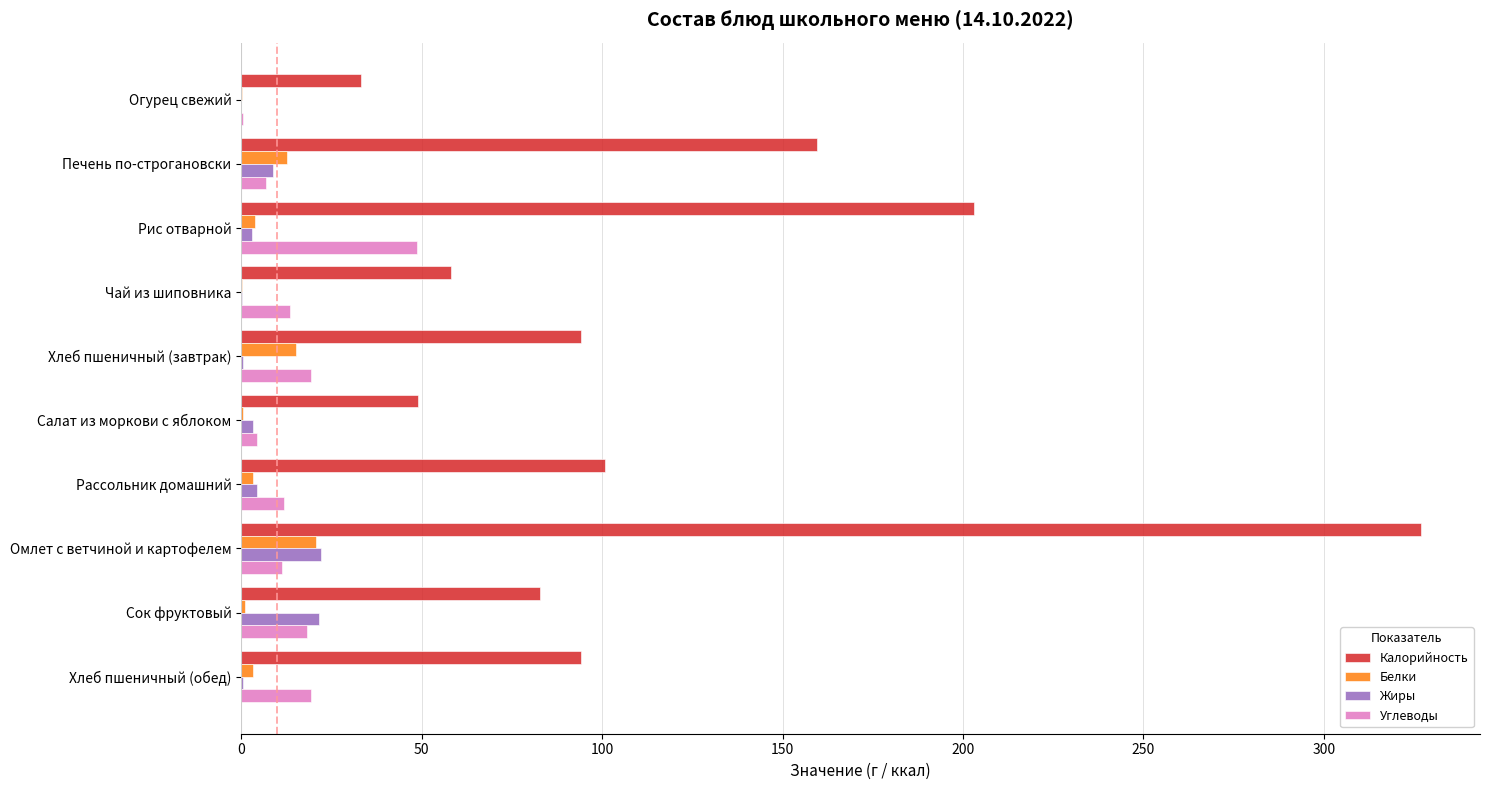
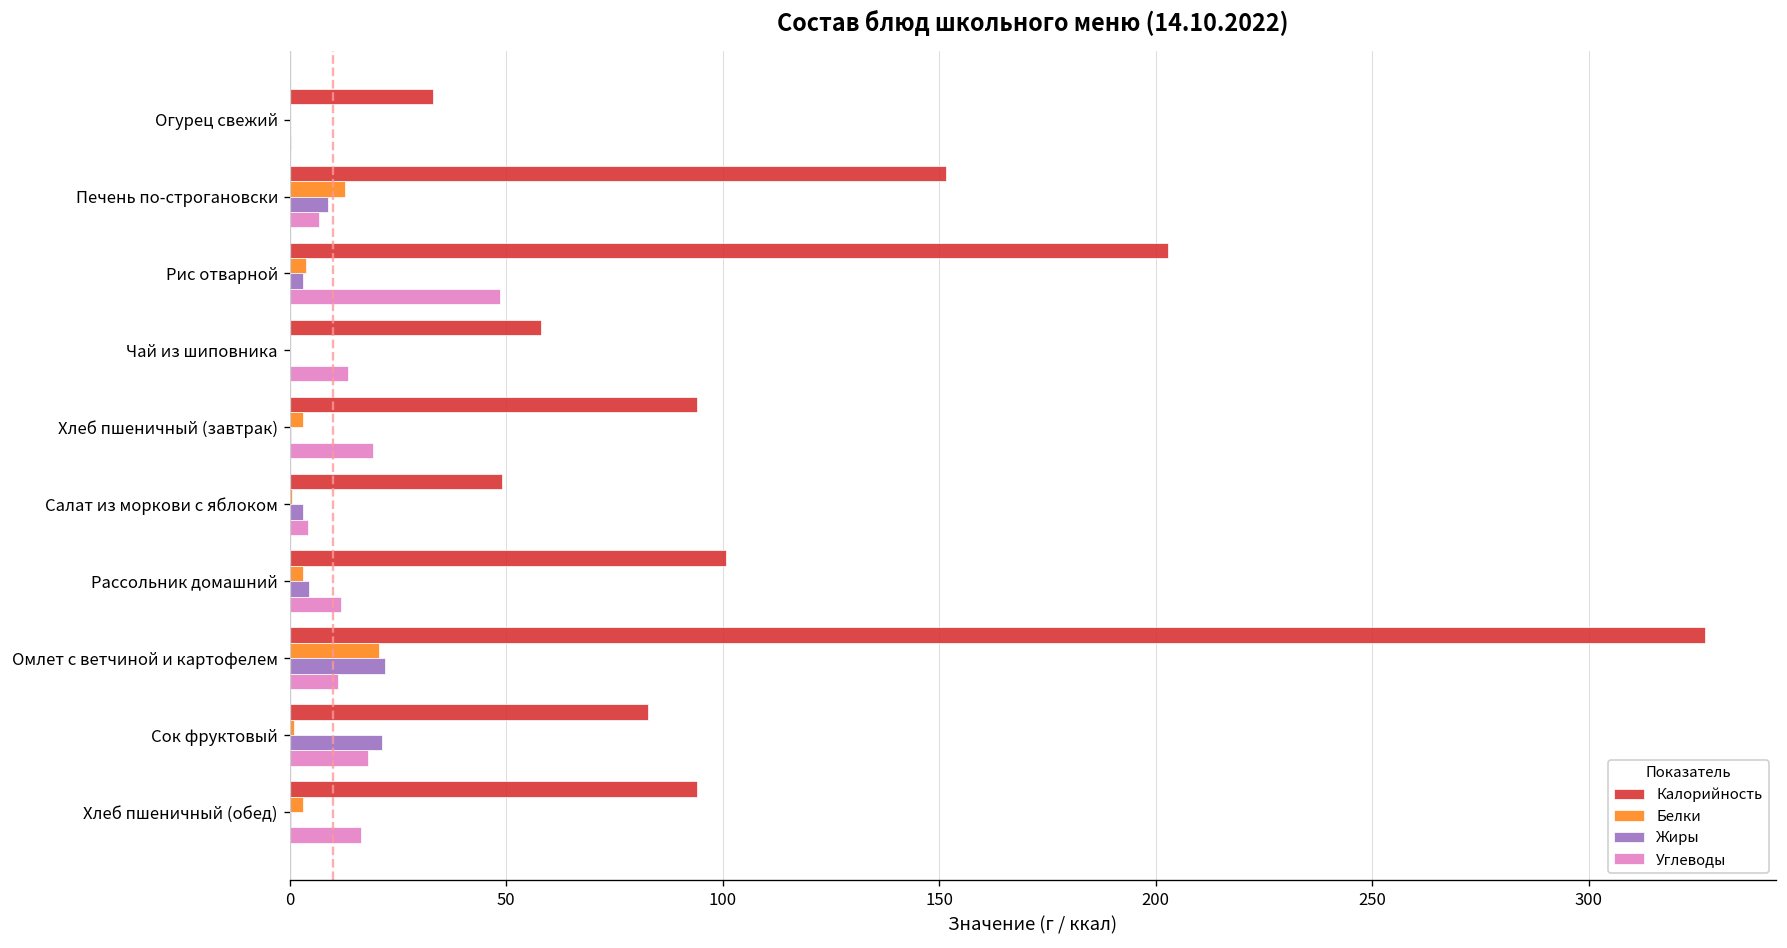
  {
    "Калорийность": {
      "Огурец свежий": 33,
-     "Печень по-строгановски": 159,
+     "Печень по-строгановски": 152,
      "Рис отварной": 203,
      "Чай из шиповника": 58,
      "Хлеб пшеничный (завтрак)": 94,
      "Салат из моркови с яблоком": 49,
      "Рассольник домашний": 101,
      "Омлет с ветчиной и картофелем": 327,
      "Сок фруктовый": 83,
      "Хлеб пшеничный (обед)": 94
    },
    "Белки": {
      "Печень по-строгановски": 13,
      "Рис отварной": 4,
-     "Хлеб пшеничный (завтрак)": 15,
+     "Хлеб пшеничный (завтрак)": 3,
      "Рассольник домашний": 3,
      "Омлет с ветчиной и картофелем": 21,
      "Сок фруктовый": 1,
      "Хлеб пшеничный (обед)": 3
    },
    "Жиры": {
      "Печень по-строгановски": 9,
      "Рис отварной": 3,
      "Салат из моркови с яблоком": 3,
      "Рассольник домашний": 4,
      "Омлет с ветчиной и картофелем": 22,
      "Сок фруктовый": 21
    },
    "Углеводы": {
      "Печень по-строгановски": 7,
      "Рис отварной": 49,
      "Чай из шиповника": 13,
      "Хлеб пшеничный (завтрак)": 19,
      "Салат из моркови с яблоком": 4,
      "Рассольник домашний": 12,
      "Омлет с ветчиной и картофелем": 11,
      "Сок фруктовый": 18,
-     "Хлеб пшеничный (обед)": 19
+     "Хлеб пшеничный (обед)": 16
    }
  }
